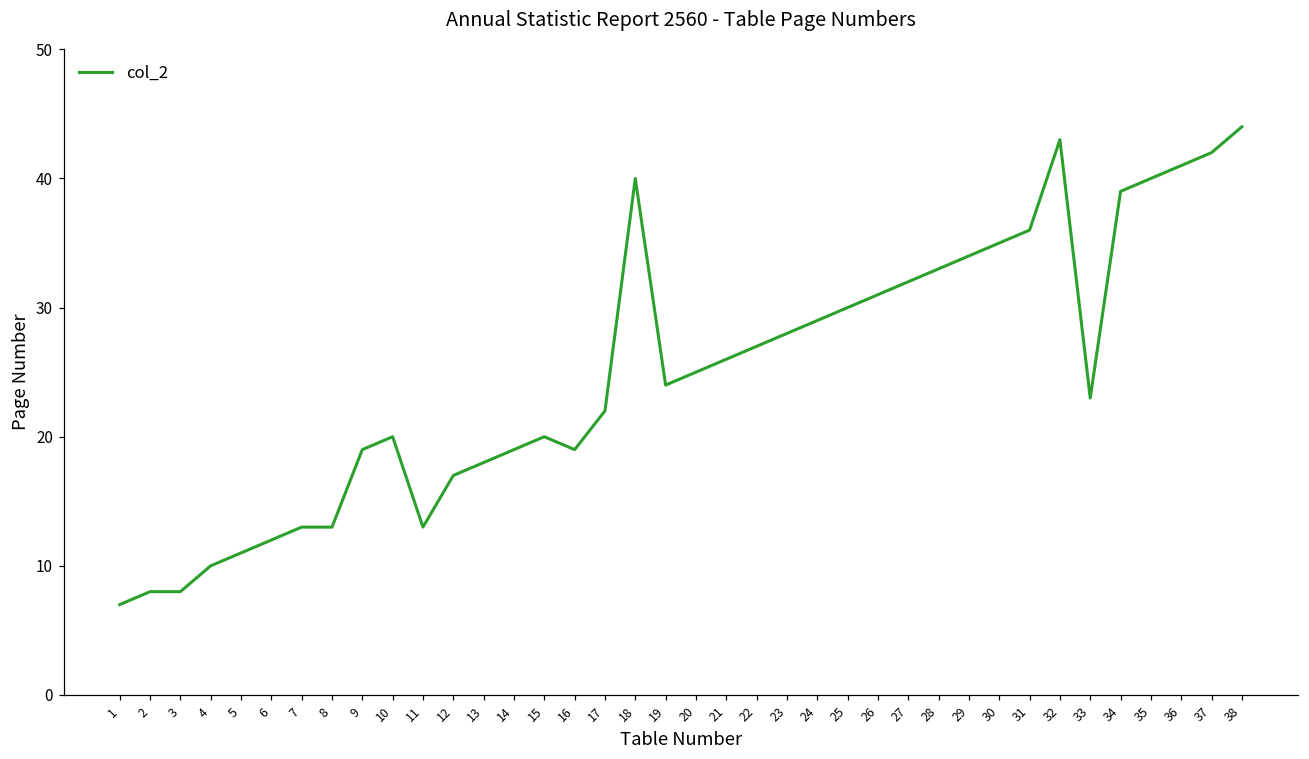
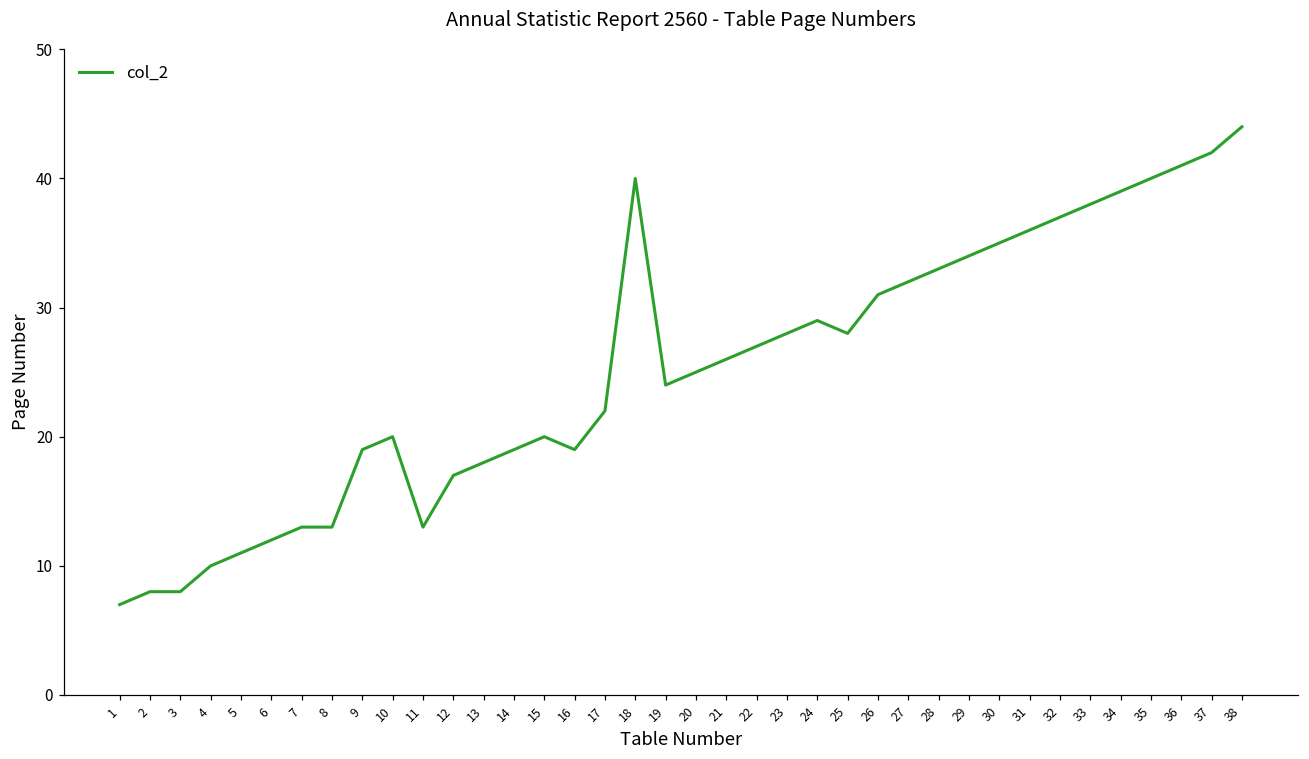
  {
    "1": 7,
    "2": 8,
    "3": 8,
    "4": 10,
    "5": 11,
    "6": 12,
    "7": 13,
    "8": 13,
    "9": 19,
    "10": 20,
    "11": 13,
    "12": 17,
    "13": 18,
    "14": 19,
    "15": 20,
    "16": 19,
    "17": 22,
    "18": 40,
    "19": 24,
    "20": 25,
    "21": 26,
    "22": 27,
    "23": 28,
    "24": 29,
-   "25": 30,
+   "25": 28,
    "26": 31,
    "27": 32,
    "28": 33,
    "29": 34,
    "30": 35,
    "31": 36,
-   "32": 43,
-   "33": 23,
+   "32": 37,
+   "33": 38,
    "34": 39,
    "35": 40,
    "36": 41,
    "37": 42,
    "38": 44
  }
